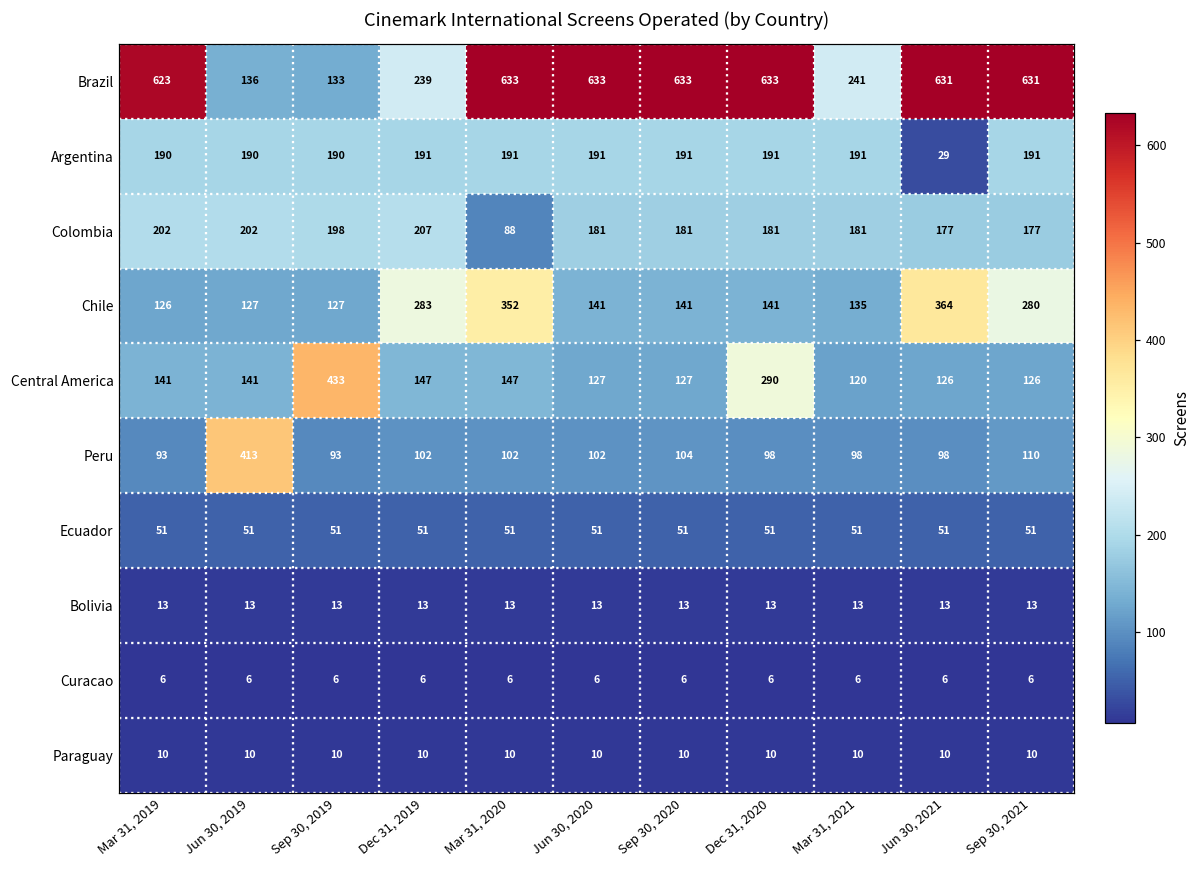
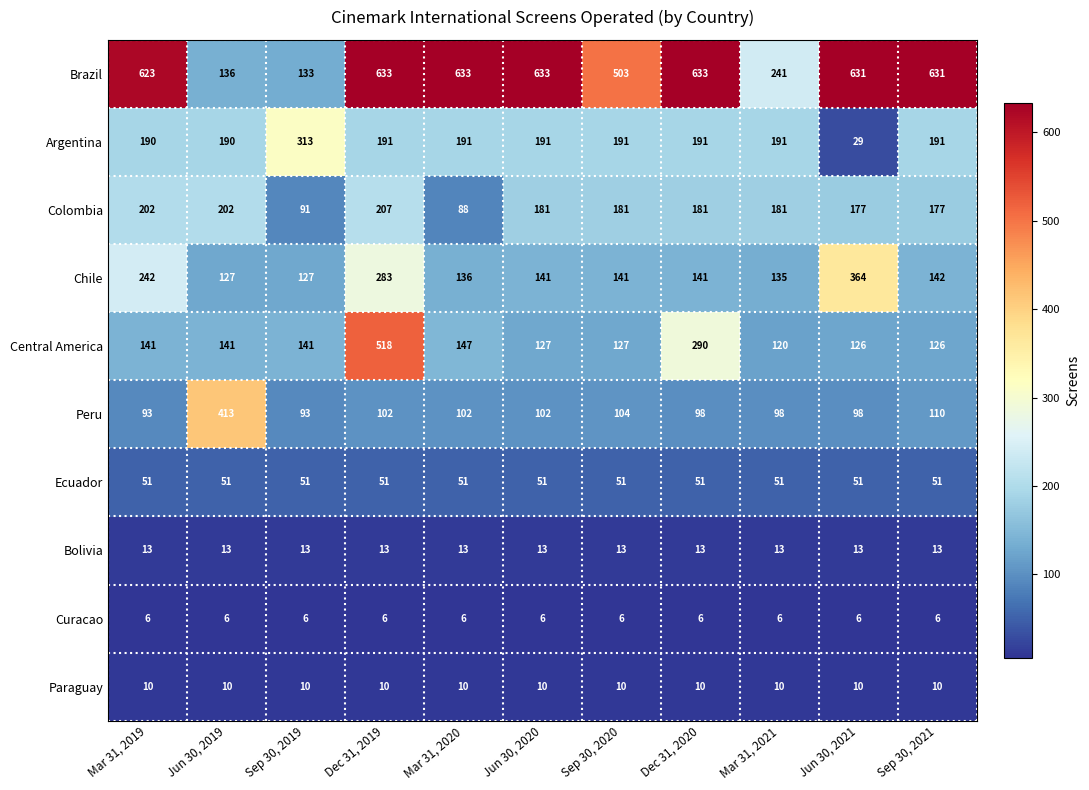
  {
    "Brazil": {
      "Mar 31, 2019": 623,
      "Jun 30, 2019": 136,
      "Sep 30, 2019": 133,
-     "Dec 31, 2019": 239,
+     "Dec 31, 2019": 633,
      "Mar 31, 2020": 633,
      "Jun 30, 2020": 633,
-     "Sep 30, 2020": 633,
+     "Sep 30, 2020": 503,
      "Dec 31, 2020": 633,
      "Mar 31, 2021": 241,
      "Jun 30, 2021": 631,
      "Sep 30, 2021": 631
    },
    "Argentina": {
      "Mar 31, 2019": 190,
      "Jun 30, 2019": 190,
-     "Sep 30, 2019": 190,
+     "Sep 30, 2019": 313,
      "Dec 31, 2019": 191,
      "Mar 31, 2020": 191,
      "Jun 30, 2020": 191,
      "Sep 30, 2020": 191,
      "Dec 31, 2020": 191,
      "Mar 31, 2021": 191,
      "Jun 30, 2021": 29,
      "Sep 30, 2021": 191
    },
    "Colombia": {
      "Mar 31, 2019": 202,
      "Jun 30, 2019": 202,
-     "Sep 30, 2019": 198,
+     "Sep 30, 2019": 91,
      "Dec 31, 2019": 207,
      "Mar 31, 2020": 88,
      "Jun 30, 2020": 181,
      "Sep 30, 2020": 181,
      "Dec 31, 2020": 181,
      "Mar 31, 2021": 181,
      "Jun 30, 2021": 177,
      "Sep 30, 2021": 177
    },
    "Chile": {
-     "Mar 31, 2019": 126,
+     "Mar 31, 2019": 242,
      "Jun 30, 2019": 127,
      "Sep 30, 2019": 127,
      "Dec 31, 2019": 283,
-     "Mar 31, 2020": 352,
+     "Mar 31, 2020": 136,
      "Jun 30, 2020": 141,
      "Sep 30, 2020": 141,
      "Dec 31, 2020": 141,
      "Mar 31, 2021": 135,
      "Jun 30, 2021": 364,
-     "Sep 30, 2021": 280
+     "Sep 30, 2021": 142
    },
    "Central America": {
      "Mar 31, 2019": 141,
      "Jun 30, 2019": 141,
-     "Sep 30, 2019": 433,
-     "Dec 31, 2019": 147,
+     "Sep 30, 2019": 141,
+     "Dec 31, 2019": 518,
      "Mar 31, 2020": 147,
      "Jun 30, 2020": 127,
      "Sep 30, 2020": 127,
      "Dec 31, 2020": 290,
      "Mar 31, 2021": 120,
      "Jun 30, 2021": 126,
      "Sep 30, 2021": 126
    },
    "Peru": {
      "Mar 31, 2019": 93,
      "Jun 30, 2019": 413,
      "Sep 30, 2019": 93,
      "Dec 31, 2019": 102,
      "Mar 31, 2020": 102,
      "Jun 30, 2020": 102,
      "Sep 30, 2020": 104,
      "Dec 31, 2020": 98,
      "Mar 31, 2021": 98,
      "Jun 30, 2021": 98,
      "Sep 30, 2021": 110
    },
    "Ecuador": {
      "Mar 31, 2019": 51,
      "Jun 30, 2019": 51,
      "Sep 30, 2019": 51,
      "Dec 31, 2019": 51,
      "Mar 31, 2020": 51,
      "Jun 30, 2020": 51,
      "Sep 30, 2020": 51,
      "Dec 31, 2020": 51,
      "Mar 31, 2021": 51,
      "Jun 30, 2021": 51,
      "Sep 30, 2021": 51
    },
    "Bolivia": {
      "Mar 31, 2019": 13,
      "Jun 30, 2019": 13,
      "Sep 30, 2019": 13,
      "Dec 31, 2019": 13,
      "Mar 31, 2020": 13,
      "Jun 30, 2020": 13,
      "Sep 30, 2020": 13,
      "Dec 31, 2020": 13,
      "Mar 31, 2021": 13,
      "Jun 30, 2021": 13,
      "Sep 30, 2021": 13
    },
    "Curacao": {
      "Mar 31, 2019": 6,
      "Jun 30, 2019": 6,
      "Sep 30, 2019": 6,
      "Dec 31, 2019": 6,
      "Mar 31, 2020": 6,
      "Jun 30, 2020": 6,
      "Sep 30, 2020": 6,
      "Dec 31, 2020": 6,
      "Mar 31, 2021": 6,
      "Jun 30, 2021": 6,
      "Sep 30, 2021": 6
    },
    "Paraguay": {
      "Mar 31, 2019": 10,
      "Jun 30, 2019": 10,
      "Sep 30, 2019": 10,
      "Dec 31, 2019": 10,
      "Mar 31, 2020": 10,
      "Jun 30, 2020": 10,
      "Sep 30, 2020": 10,
      "Dec 31, 2020": 10,
      "Mar 31, 2021": 10,
      "Jun 30, 2021": 10,
      "Sep 30, 2021": 10
    }
  }
